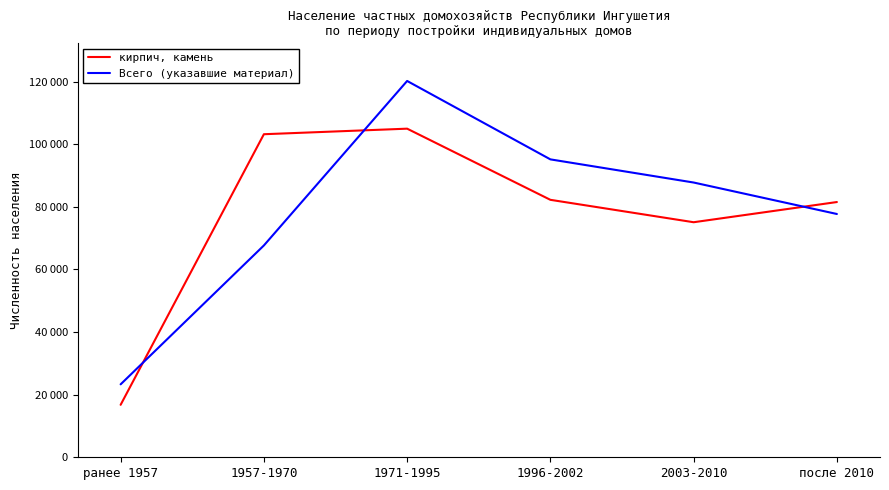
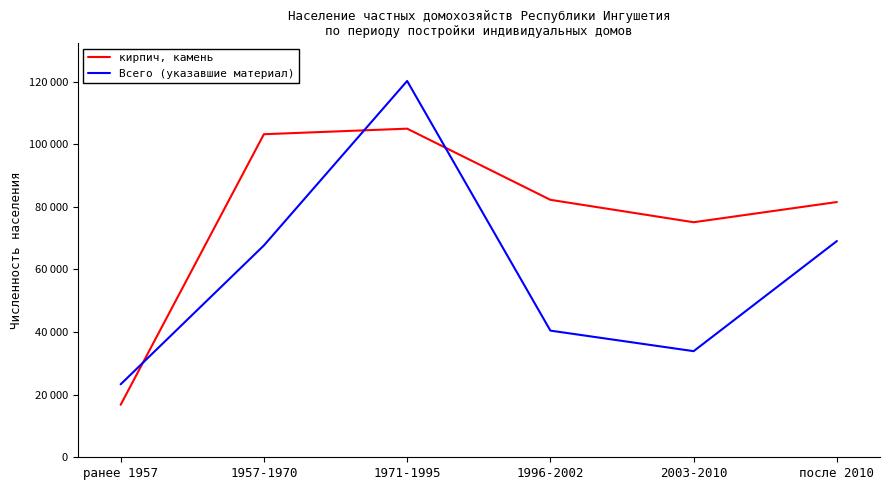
  {
    "кирпич, камень": {
      "ранее 1957": 17000,
      "1957-1970": 103000,
      "1971-1995": 105000,
      "1996-2002": 82000,
      "2003-2010": 75000,
      "после 2010": 82000
    },
    "Всего (указавшие материал)": {
      "ранее 1957": 23000,
      "1957-1970": 68000,
      "1971-1995": 120000,
-     "1996-2002": 95000,
-     "2003-2010": 88000,
-     "после 2010": 78000
+     "1996-2002": 40000,
+     "2003-2010": 34000,
+     "после 2010": 69000
    }
  }
